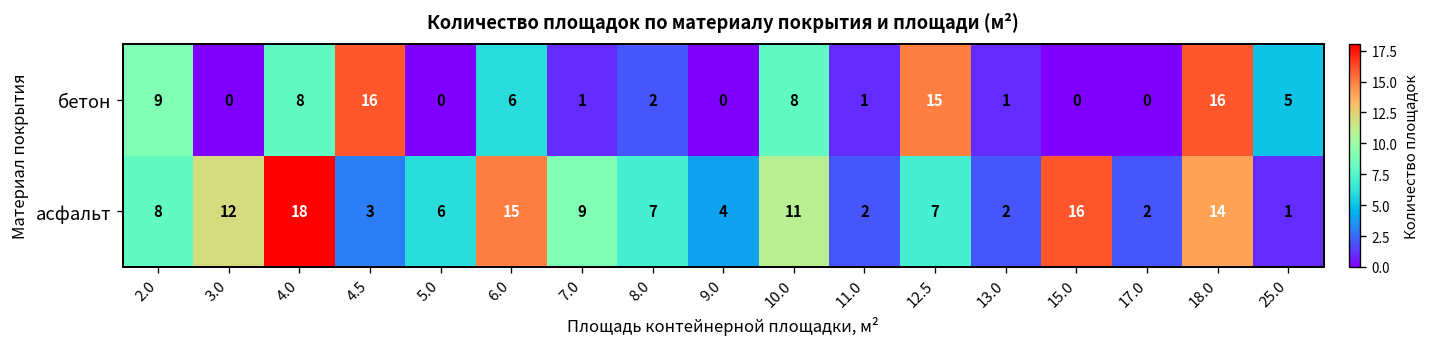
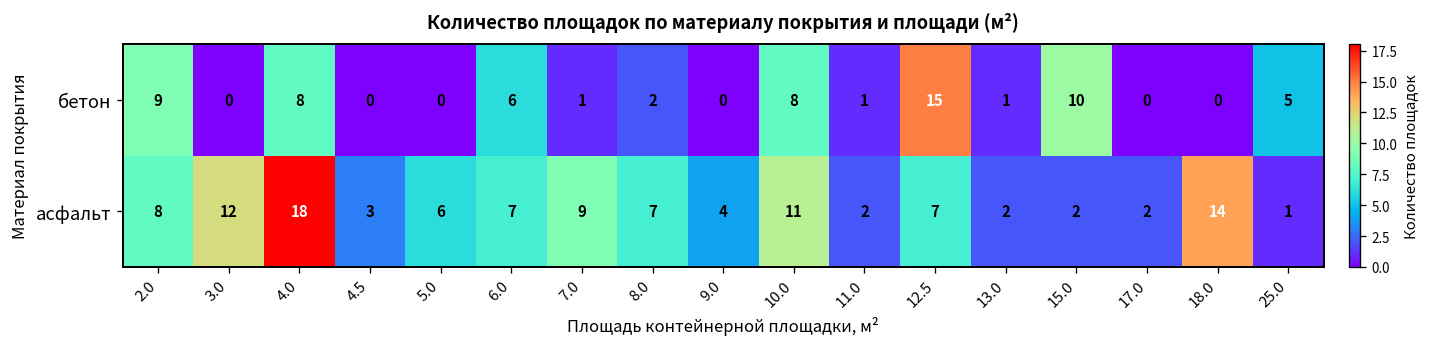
  {
    "бетон": {
      "2.0": 9,
      "3.0": 0,
      "4.0": 8,
-     "4.5": 16,
+     "4.5": 0,
      "5.0": 0,
      "6.0": 6,
      "7.0": 1,
      "8.0": 2,
      "9.0": 0,
      "10.0": 8,
      "11.0": 1,
      "12.5": 15,
      "13.0": 1,
-     "15.0": 0,
+     "15.0": 10,
      "17.0": 0,
-     "18.0": 16,
+     "18.0": 0,
      "25.0": 5
    },
    "асфальт": {
      "2.0": 8,
      "3.0": 12,
      "4.0": 18,
      "4.5": 3,
      "5.0": 6,
-     "6.0": 15,
+     "6.0": 7,
      "7.0": 9,
      "8.0": 7,
      "9.0": 4,
      "10.0": 11,
      "11.0": 2,
      "12.5": 7,
      "13.0": 2,
-     "15.0": 16,
+     "15.0": 2,
      "17.0": 2,
      "18.0": 14,
      "25.0": 1
    }
  }
